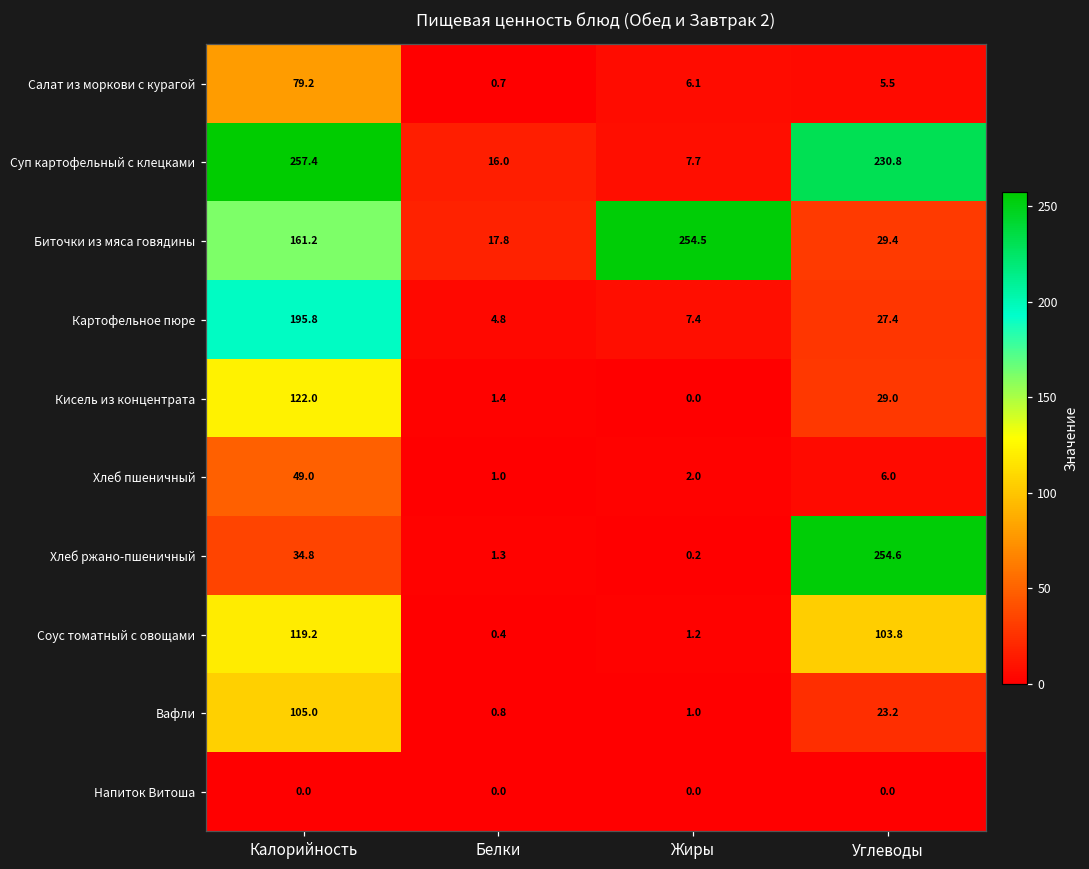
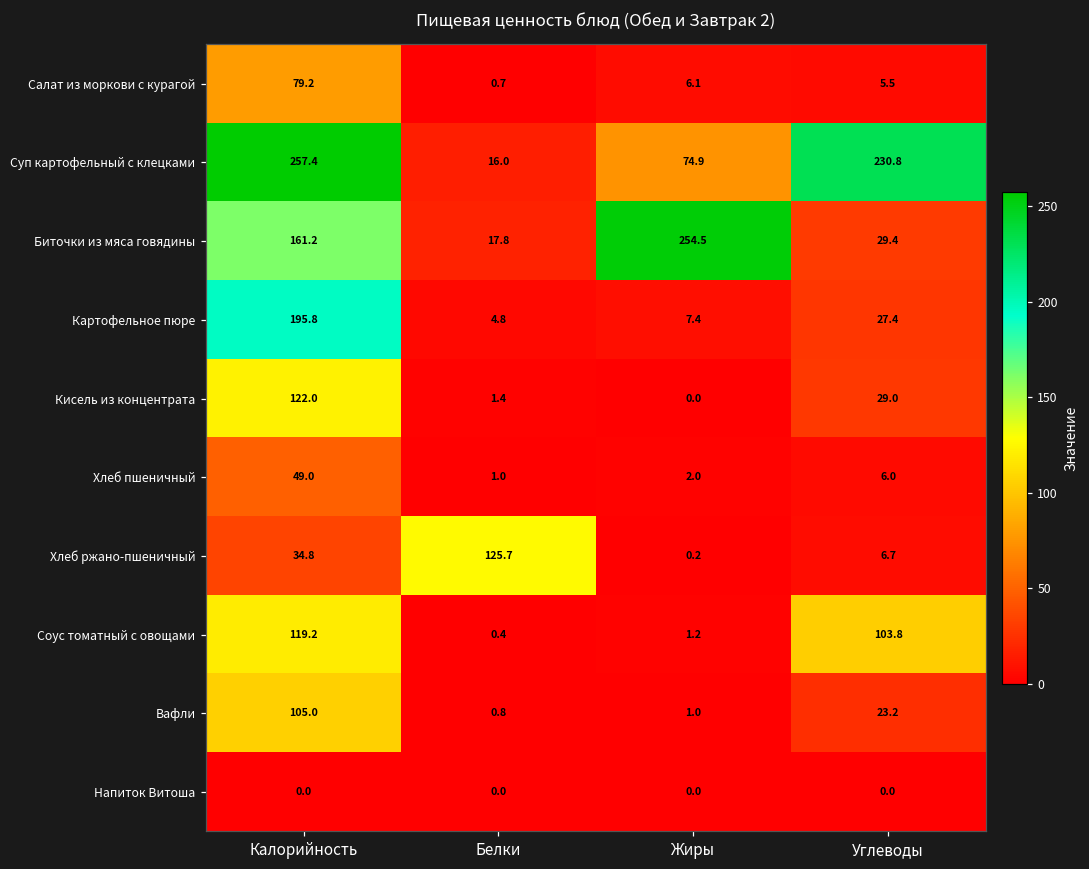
  {
    "Салат из моркови с курагой": {
      "Калорийность": 79.2,
      "Белки": 0.7,
      "Жиры": 6.1,
      "Углеводы": 5.5
    },
    "Суп картофельный с клецками": {
      "Калорийность": 257.4,
      "Белки": 16.0,
-     "Жиры": 7.7,
+     "Жиры": 74.9,
      "Углеводы": 230.8
    },
    "Биточки из мяса говядины": {
      "Калорийность": 161.2,
      "Белки": 17.8,
      "Жиры": 254.5,
      "Углеводы": 29.4
    },
    "Картофельное пюре": {
      "Калорийность": 195.8,
      "Белки": 4.8,
      "Жиры": 7.4,
      "Углеводы": 27.4
    },
    "Кисель из концентрата": {
      "Калорийность": 122.0,
      "Белки": 1.4,
      "Жиры": 0.0,
      "Углеводы": 29.0
    },
    "Хлеб пшеничный": {
      "Калорийность": 49.0,
      "Белки": 1.0,
      "Жиры": 2.0,
      "Углеводы": 6.0
    },
    "Хлеб ржано-пшеничный": {
      "Калорийность": 34.8,
-     "Белки": 1.3,
+     "Белки": 125.7,
      "Жиры": 0.2,
-     "Углеводы": 254.6
+     "Углеводы": 6.7
    },
    "Соус томатный с овощами": {
      "Калорийность": 119.2,
      "Белки": 0.4,
      "Жиры": 1.2,
      "Углеводы": 103.8
    },
    "Вафли": {
      "Калорийность": 105.0,
      "Белки": 0.8,
      "Жиры": 1.0,
      "Углеводы": 23.2
    },
    "Напиток Витоша": {
      "Калорийность": 0.0,
      "Белки": 0.0,
      "Жиры": 0.0,
      "Углеводы": 0.0
    }
  }
